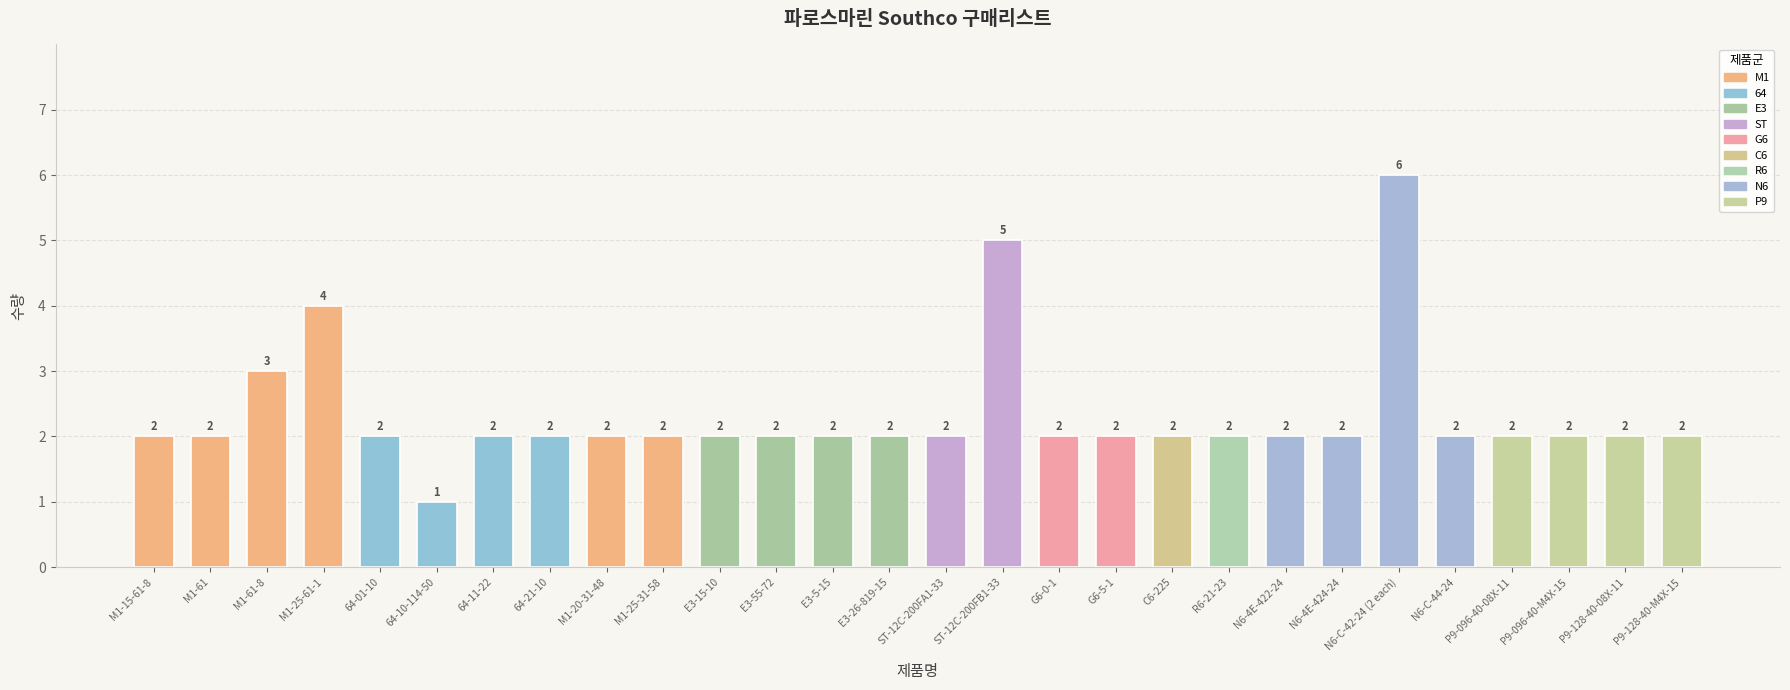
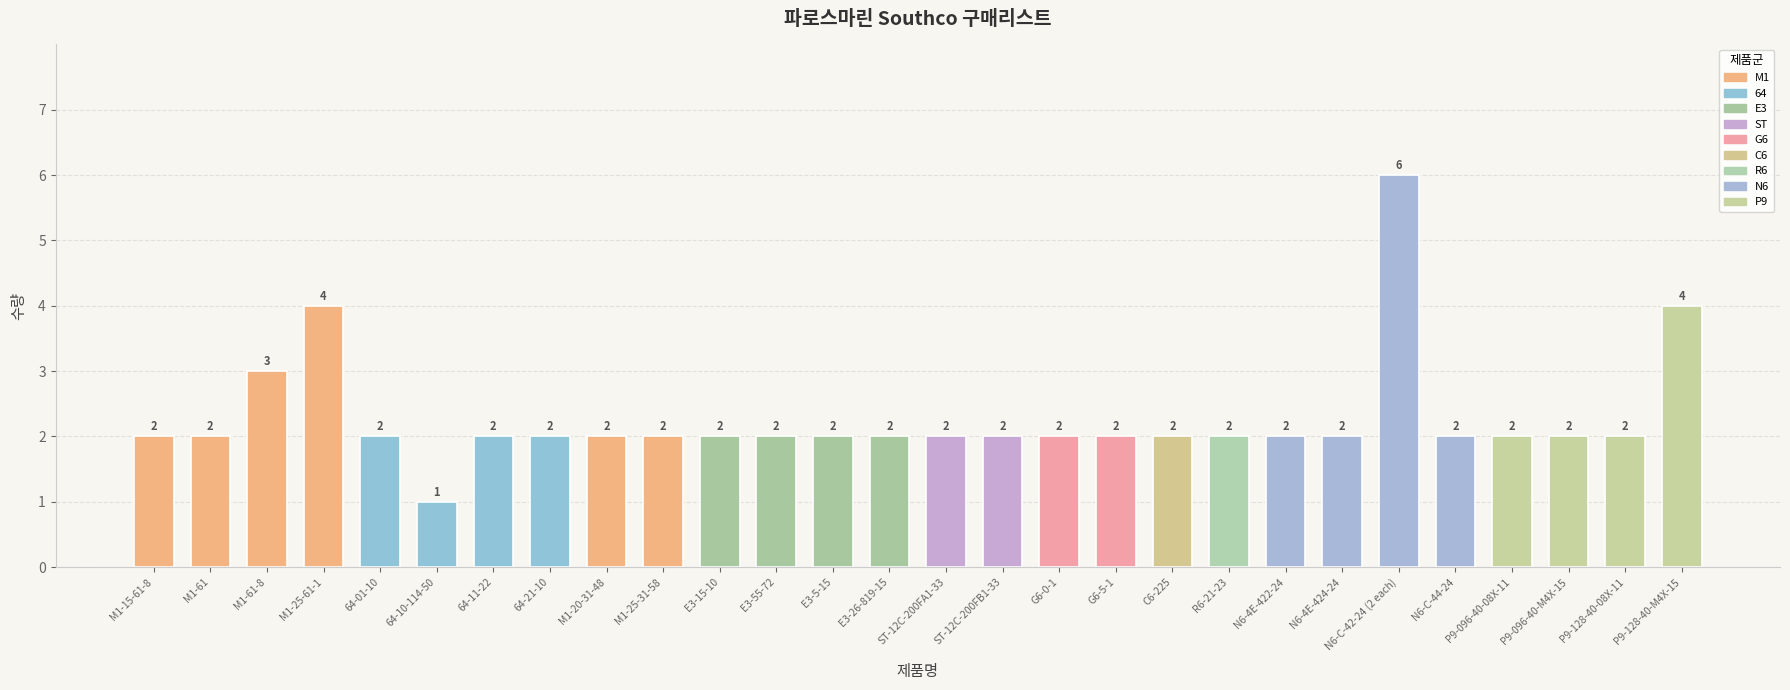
  {
    "M1-15-61-8": 2,
    "M1-61": 2,
    "M1-61-8": 3,
    "M1-25-61-1": 4,
    "64-01-10": 2,
    "64-10-114-50": 1,
    "64-11-22": 2,
    "64-21-10": 2,
    "M1-20-31-48": 2,
    "M1-25-31-58": 2,
    "E3-15-10": 2,
    "E3-55-72": 2,
    "E3-5-15": 2,
    "E3-26-819-15": 2,
    "ST-12C-200FA1-33": 2,
-   "ST-12C-200FB1-33": 5,
+   "ST-12C-200FB1-33": 2,
    "G6-0-1": 2,
    "G6-5-1": 2,
    "C6-225": 2,
    "R6-21-23": 2,
    "N6-4E-422-24": 2,
    "N6-4E-424-24": 2,
    "N6-C-42-24 (2 each)": 6,
    "N6-C-44-24": 2,
    "P9-096-40-08X-11": 2,
    "P9-096-40-M4X-15": 2,
    "P9-128-40-08X-11": 2,
-   "P9-128-40-M4X-15": 2
+   "P9-128-40-M4X-15": 4
  }
